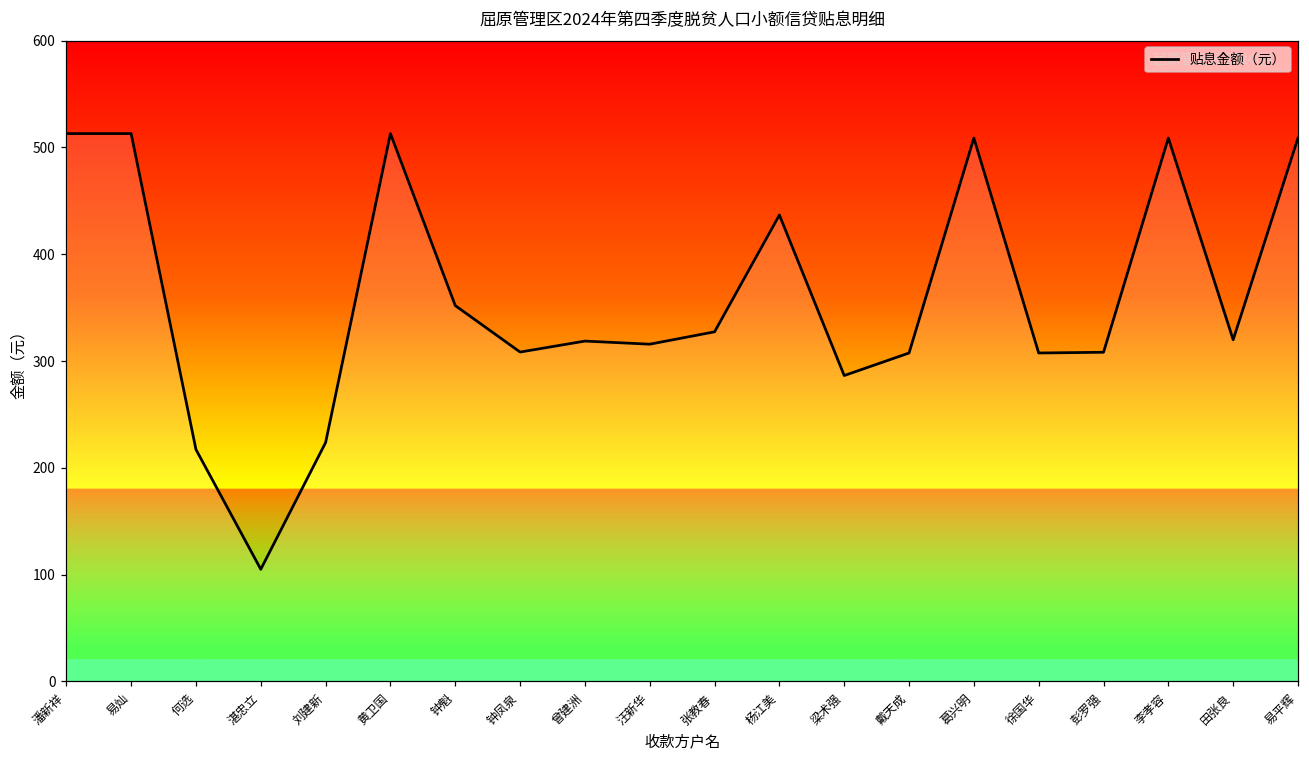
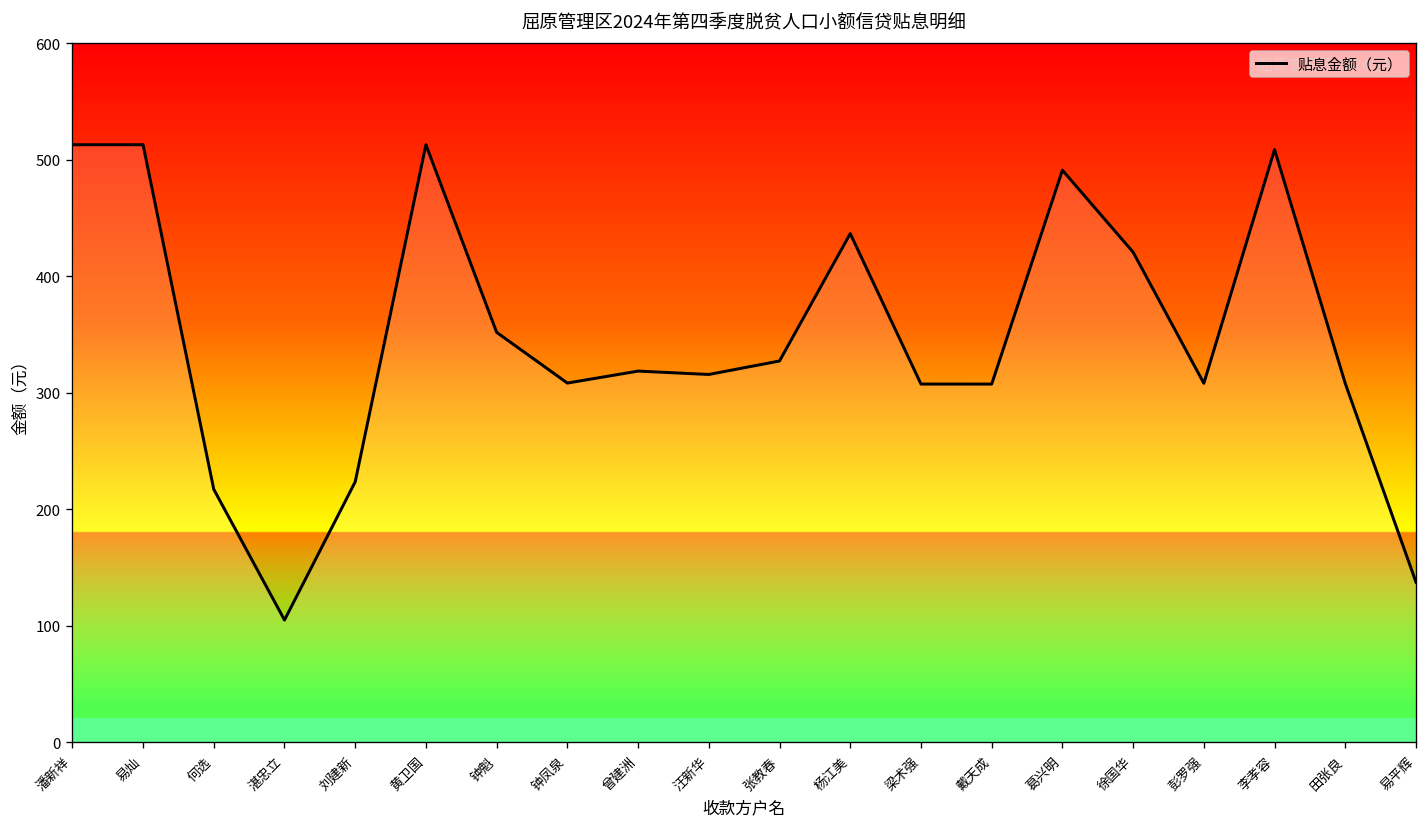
  {
    "潘新祥": 510,
    "易灿": 510,
    "何选": 220,
    "湛忠立": 110,
    "刘建新": 220,
    "黄卫国": 510,
    "钟魁": 350,
    "钟凤泉": 310,
    "曾建洲": 320,
    "汪新华": 320,
    "张教春": 330,
    "杨江美": 440,
-   "梁术强": 290,
+   "梁术强": 310,
    "戴天成": 310,
-   "葛兴明": 510,
-   "徐国华": 310,
+   "葛兴明": 490,
+   "徐国华": 420,
    "彭罗强": 310,
    "李孝容": 510,
-   "田张良": 320,
-   "易平辉": 510
+   "田张良": 310,
+   "易平辉": 140
  }
